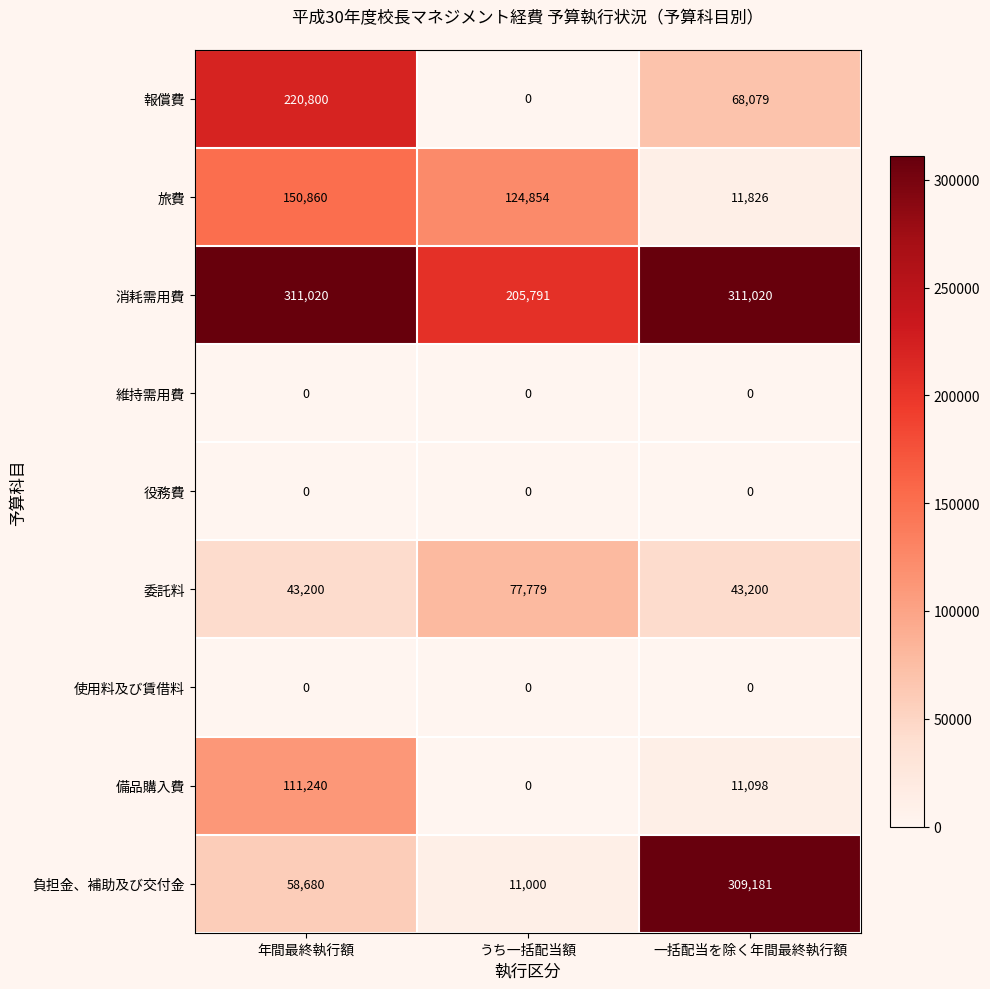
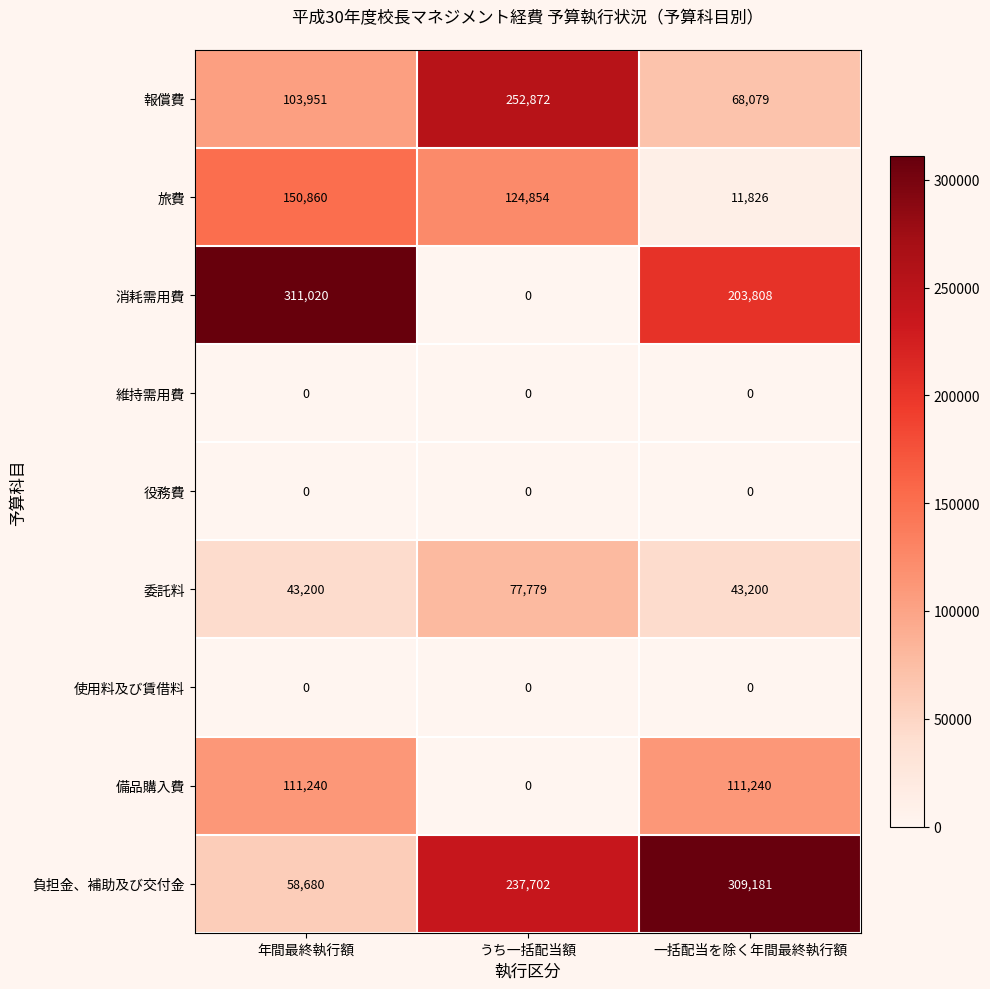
  {
    "報償費": {
-     "年間最終執行額": "220,800",
-     "うち一括配当額": "0",
+     "年間最終執行額": "103,951",
+     "うち一括配当額": "252,872",
      "一括配当を除く年間最終執行額": "68,079"
    },
    "旅費": {
      "年間最終執行額": "150,860",
      "うち一括配当額": "124,854",
      "一括配当を除く年間最終執行額": "11,826"
    },
    "消耗需用費": {
      "年間最終執行額": "311,020",
-     "うち一括配当額": "205,791",
-     "一括配当を除く年間最終執行額": "311,020"
+     "うち一括配当額": "0",
+     "一括配当を除く年間最終執行額": "203,808"
    },
    "維持需用費": {
      "年間最終執行額": "0",
      "うち一括配当額": "0",
      "一括配当を除く年間最終執行額": "0"
    },
    "役務費": {
      "年間最終執行額": "0",
      "うち一括配当額": "0",
      "一括配当を除く年間最終執行額": "0"
    },
    "委託料": {
      "年間最終執行額": "43,200",
      "うち一括配当額": "77,779",
      "一括配当を除く年間最終執行額": "43,200"
    },
    "使用料及び賃借料": {
      "年間最終執行額": "0",
      "うち一括配当額": "0",
      "一括配当を除く年間最終執行額": "0"
    },
    "備品購入費": {
      "年間最終執行額": "111,240",
      "うち一括配当額": "0",
-     "一括配当を除く年間最終執行額": "11,098"
+     "一括配当を除く年間最終執行額": "111,240"
    },
    "負担金、補助及び交付金": {
      "年間最終執行額": "58,680",
-     "うち一括配当額": "11,000",
+     "うち一括配当額": "237,702",
      "一括配当を除く年間最終執行額": "309,181"
    }
  }
